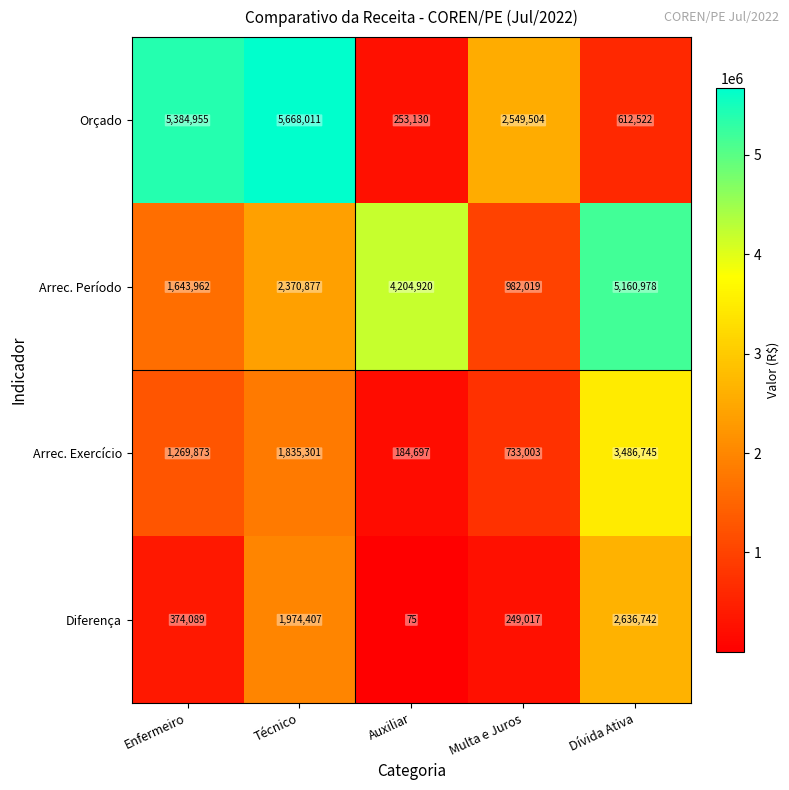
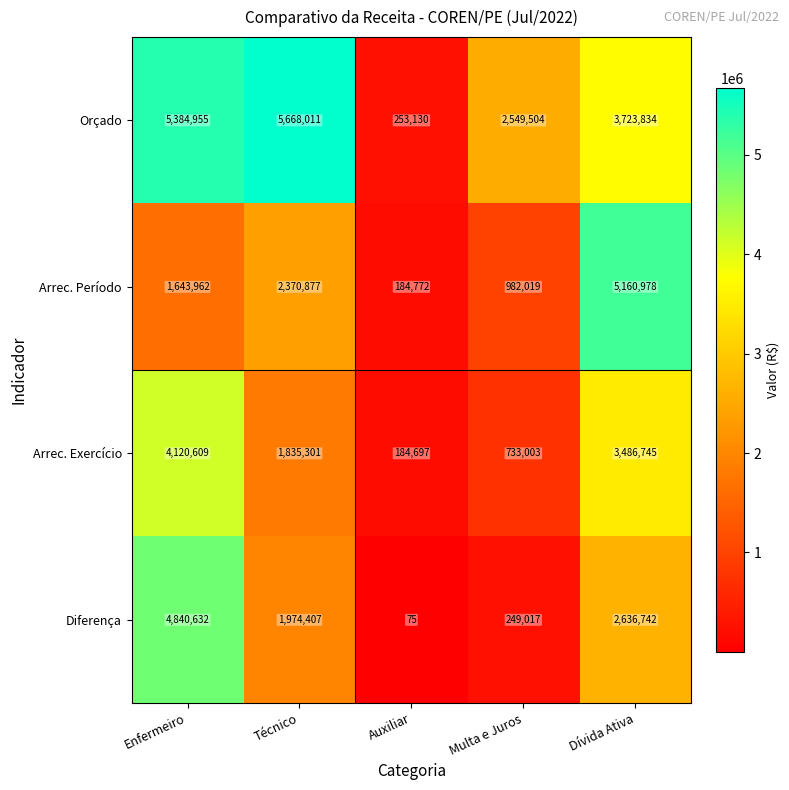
  {
    "Orçado": {
-     "Dívida Ativa": "612,522"
+     "Dívida Ativa": "3,723,834"
    },
    "Arrec. Período": {
-     "Auxiliar": "4,204,920"
+     "Auxiliar": "184,772"
    },
    "Arrec. Exercício": {
-     "Enfermeiro": "1,269,873"
+     "Enfermeiro": "4,120,609"
    },
    "Diferença": {
-     "Enfermeiro": "374,089"
+     "Enfermeiro": "4,840,632"
    }
  }
